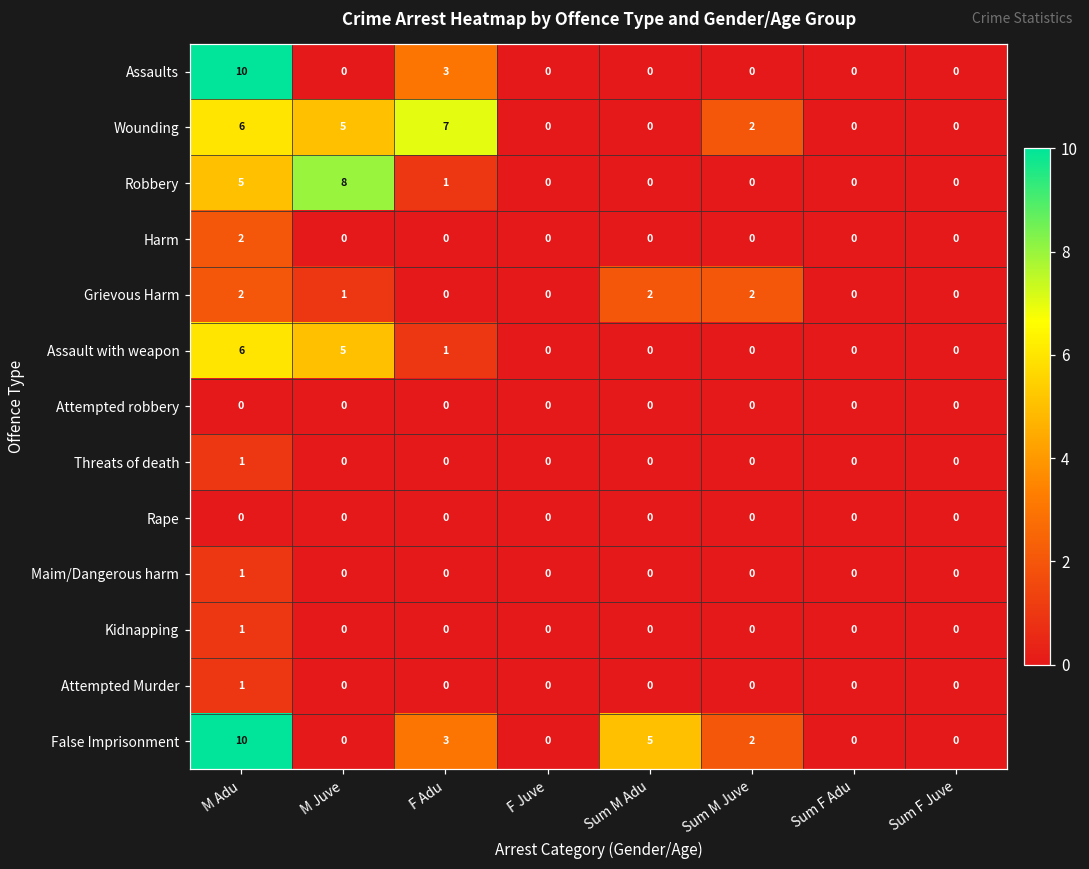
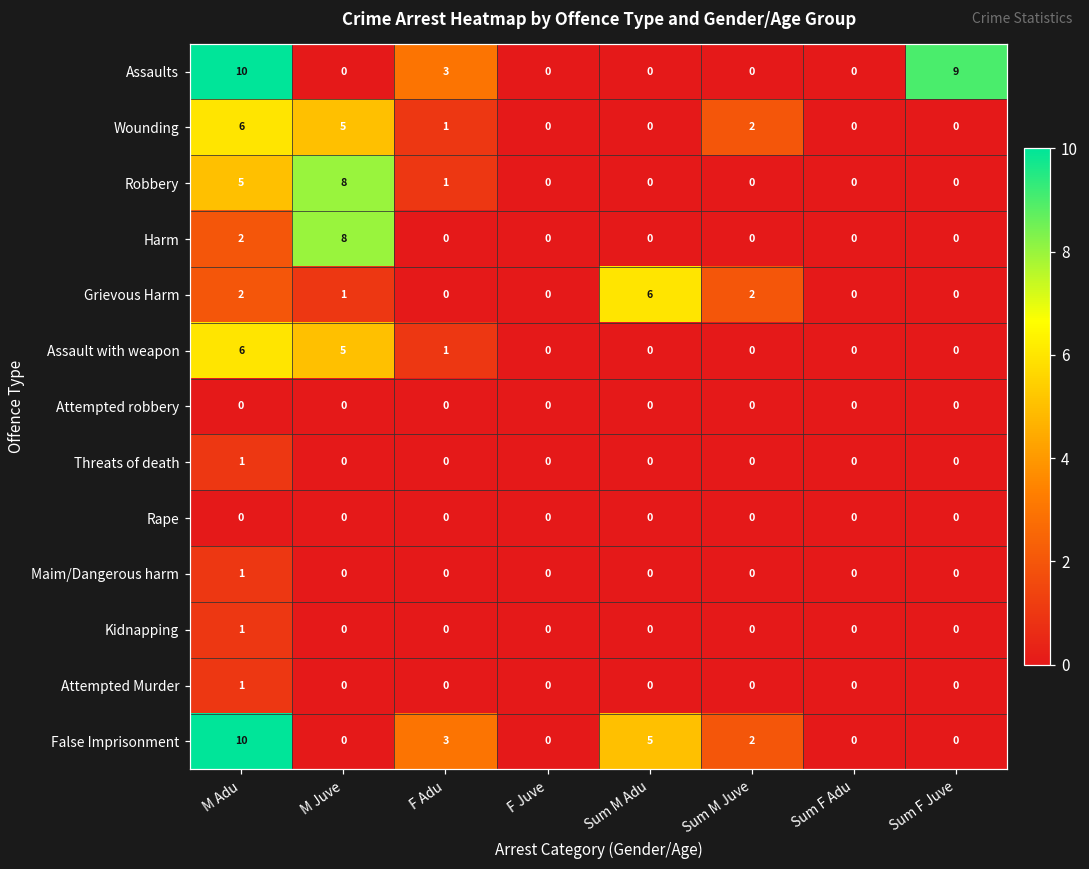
  {
    "Assaults": {
      "M Adu": 10,
      "M Juve": 0,
      "F Adu": 3,
      "F Juve": 0,
      "Sum M Adu": 0,
      "Sum M Juve": 0,
      "Sum F Adu": 0,
-     "Sum F Juve": 0
+     "Sum F Juve": 9
    },
    "Wounding": {
      "M Adu": 6,
      "M Juve": 5,
-     "F Adu": 7,
+     "F Adu": 1,
      "F Juve": 0,
      "Sum M Adu": 0,
      "Sum M Juve": 2,
      "Sum F Adu": 0,
      "Sum F Juve": 0
    },
    "Robbery": {
      "M Adu": 5,
      "M Juve": 8,
      "F Adu": 1,
      "F Juve": 0,
      "Sum M Adu": 0,
      "Sum M Juve": 0,
      "Sum F Adu": 0,
      "Sum F Juve": 0
    },
    "Harm": {
      "M Adu": 2,
-     "M Juve": 0,
+     "M Juve": 8,
      "F Adu": 0,
      "F Juve": 0,
      "Sum M Adu": 0,
      "Sum M Juve": 0,
      "Sum F Adu": 0,
      "Sum F Juve": 0
    },
    "Grievous Harm": {
      "M Adu": 2,
      "M Juve": 1,
      "F Adu": 0,
      "F Juve": 0,
-     "Sum M Adu": 2,
+     "Sum M Adu": 6,
      "Sum M Juve": 2,
      "Sum F Adu": 0,
      "Sum F Juve": 0
    },
    "Assault with weapon": {
      "M Adu": 6,
      "M Juve": 5,
      "F Adu": 1,
      "F Juve": 0,
      "Sum M Adu": 0,
      "Sum M Juve": 0,
      "Sum F Adu": 0,
      "Sum F Juve": 0
    },
    "Attempted robbery": {
      "M Adu": 0,
      "M Juve": 0,
      "F Adu": 0,
      "F Juve": 0,
      "Sum M Adu": 0,
      "Sum M Juve": 0,
      "Sum F Adu": 0,
      "Sum F Juve": 0
    },
    "Threats of death": {
      "M Adu": 1,
      "M Juve": 0,
      "F Adu": 0,
      "F Juve": 0,
      "Sum M Adu": 0,
      "Sum M Juve": 0,
      "Sum F Adu": 0,
      "Sum F Juve": 0
    },
    "Rape": {
      "M Adu": 0,
      "M Juve": 0,
      "F Adu": 0,
      "F Juve": 0,
      "Sum M Adu": 0,
      "Sum M Juve": 0,
      "Sum F Adu": 0,
      "Sum F Juve": 0
    },
    "Maim/Dangerous harm": {
      "M Adu": 1,
      "M Juve": 0,
      "F Adu": 0,
      "F Juve": 0,
      "Sum M Adu": 0,
      "Sum M Juve": 0,
      "Sum F Adu": 0,
      "Sum F Juve": 0
    },
    "Kidnapping": {
      "M Adu": 1,
      "M Juve": 0,
      "F Adu": 0,
      "F Juve": 0,
      "Sum M Adu": 0,
      "Sum M Juve": 0,
      "Sum F Adu": 0,
      "Sum F Juve": 0
    },
    "Attempted Murder": {
      "M Adu": 1,
      "M Juve": 0,
      "F Adu": 0,
      "F Juve": 0,
      "Sum M Adu": 0,
      "Sum M Juve": 0,
      "Sum F Adu": 0,
      "Sum F Juve": 0
    },
    "False Imprisonment": {
      "M Adu": 10,
      "M Juve": 0,
      "F Adu": 3,
      "F Juve": 0,
      "Sum M Adu": 5,
      "Sum M Juve": 2,
      "Sum F Adu": 0,
      "Sum F Juve": 0
    }
  }
